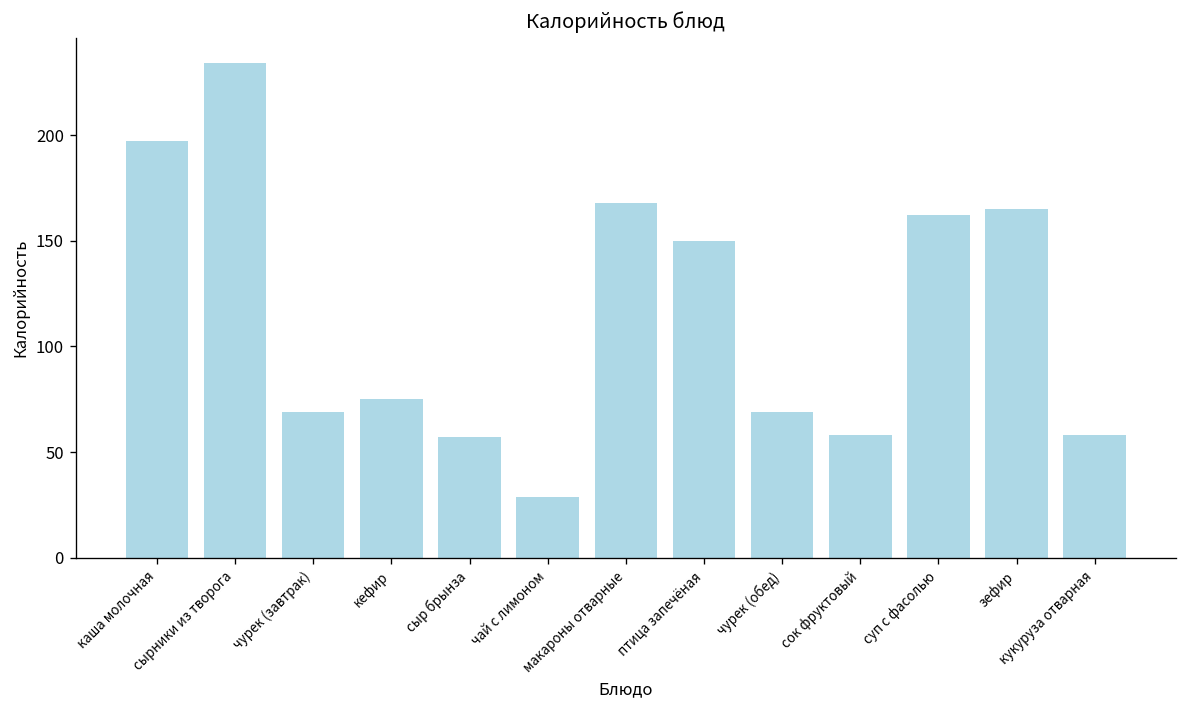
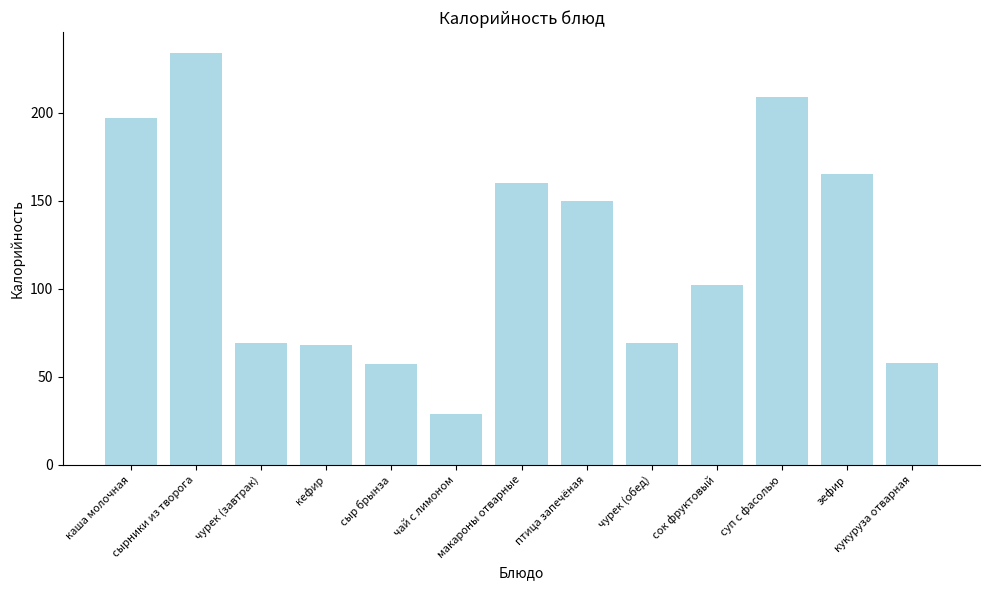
  {
    "каша молочная": 197,
    "сырники из творога": 234,
    "чурек (завтрак)": 69,
-   "кефир": 75,
+   "кефир": 68,
    "сыр брынза": 57,
    "чай с лимоном": 29,
-   "макароны отварные": 168,
+   "макароны отварные": 160,
    "птица запечёная": 150,
    "чурек (обед)": 69,
-   "сок фруктовый": 58,
-   "суп с фасолью": 162,
+   "сок фруктовый": 102,
+   "суп с фасолью": 209,
    "зефир": 165,
    "кукуруза отварная": 58
  }
